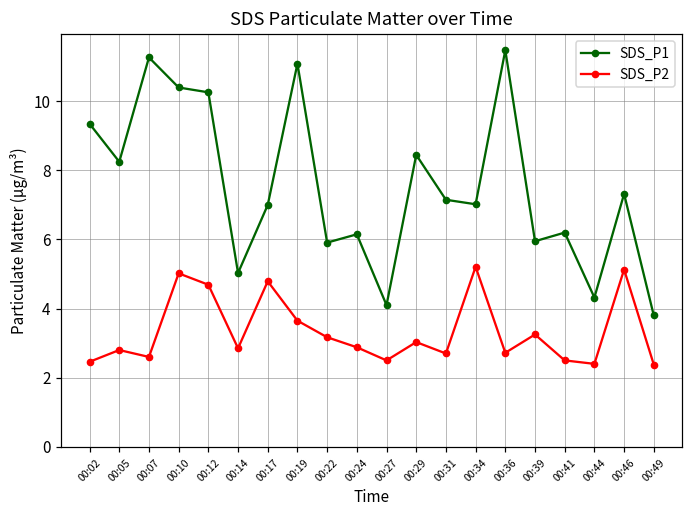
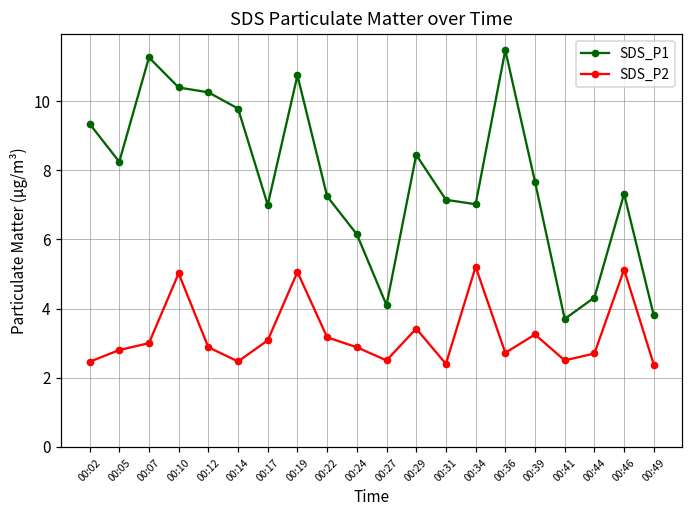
  {
    "SDS_P1": {
      "00:02": 9.4,
      "00:05": 8.3,
      "00:07": 11.3,
      "00:10": 10.4,
      "00:12": 10.3,
-     "00:14": 5.0,
+     "00:14": 9.8,
      "00:17": 7.0,
-     "00:19": 11.1,
-     "00:22": 5.9,
+     "00:19": 10.8,
+     "00:22": 7.3,
      "00:24": 6.2,
      "00:27": 4.1,
      "00:29": 8.5,
      "00:31": 7.2,
      "00:34": 7.0,
      "00:36": 11.5,
-     "00:39": 6.0,
-     "00:41": 6.2,
+     "00:39": 7.7,
+     "00:41": 3.7,
      "00:44": 4.3,
      "00:46": 7.3,
      "00:49": 3.8
    },
    "SDS_P2": {
      "00:02": 2.5,
      "00:05": 2.8,
-     "00:07": 2.6,
+     "00:07": 3.0,
      "00:10": 5.0,
-     "00:12": 4.7,
-     "00:14": 2.9,
-     "00:17": 4.8,
-     "00:19": 3.7,
+     "00:12": 2.9,
+     "00:14": 2.5,
+     "00:17": 3.1,
+     "00:19": 5.1,
      "00:22": 3.2,
      "00:24": 2.9,
      "00:27": 2.5,
-     "00:29": 3.0,
-     "00:31": 2.7,
+     "00:29": 3.4,
+     "00:31": 2.4,
      "00:34": 5.2,
      "00:36": 2.7,
      "00:39": 3.3,
      "00:41": 2.5,
-     "00:44": 2.4,
+     "00:44": 2.7,
      "00:46": 5.1,
      "00:49": 2.4
    }
  }
